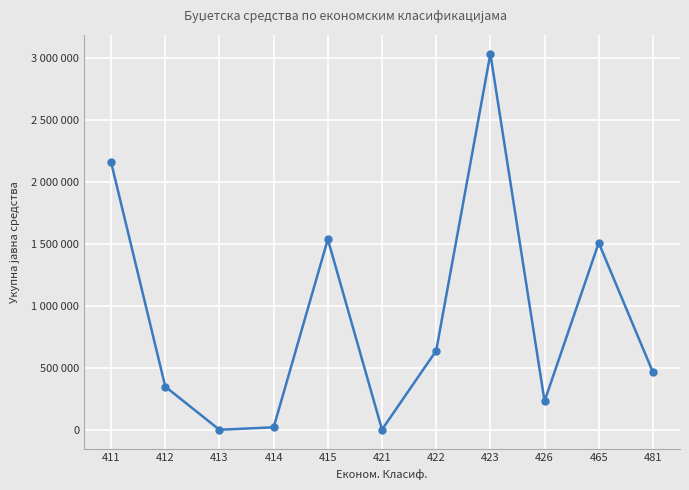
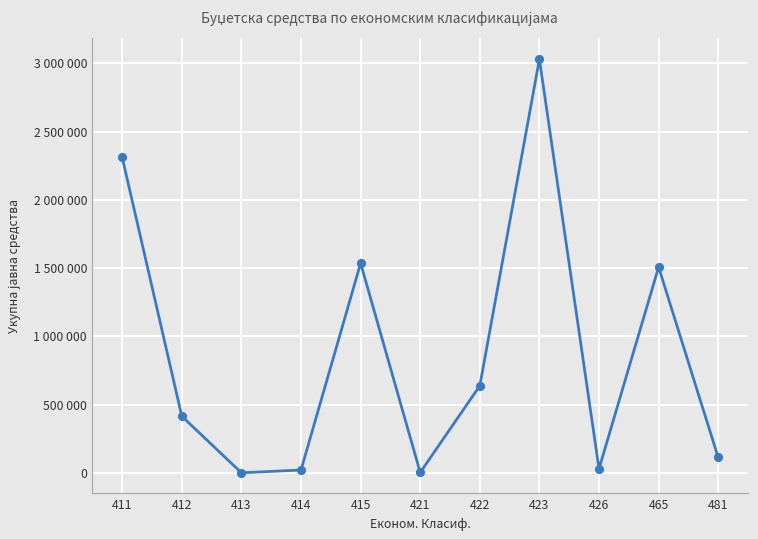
  {
-   "411": 2160000,
-   "412": 350000,
+   "411": 2310000,
+   "412": 410000,
    "413": 0,
    "414": 20000,
    "415": 1540000,
    "421": 0,
    "422": 640000,
    "423": 3030000,
-   "426": 230000,
+   "426": 30000,
    "465": 1510000,
-   "481": 460000
+   "481": 110000
  }
